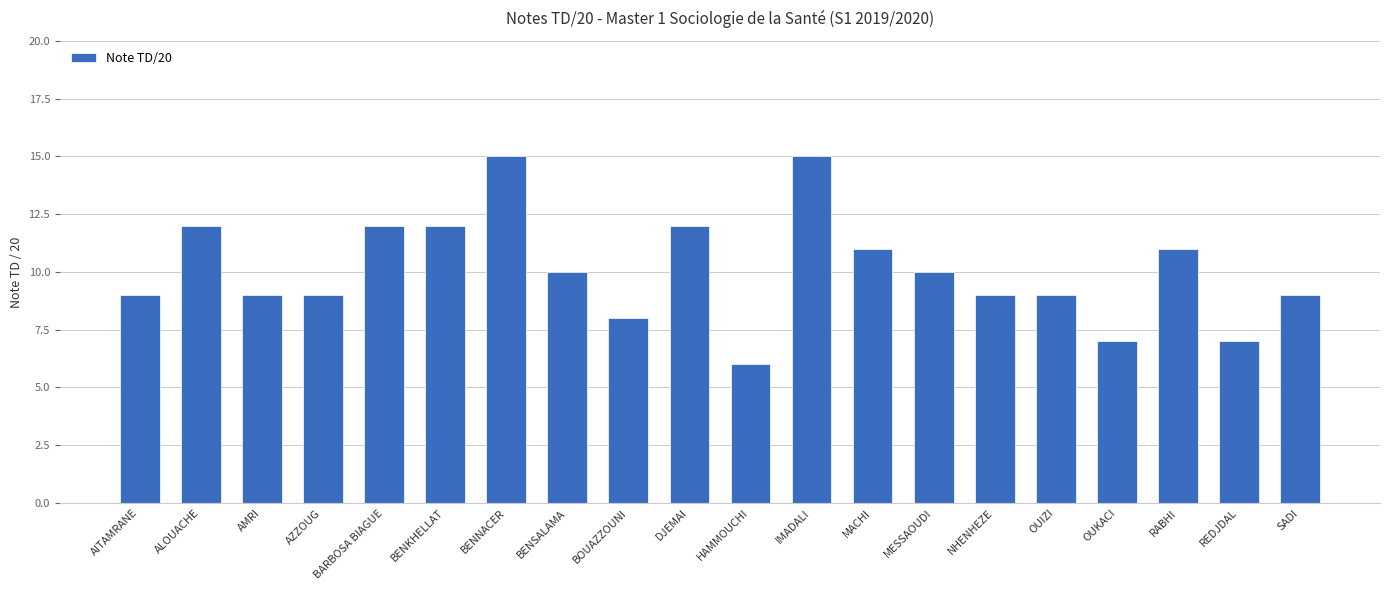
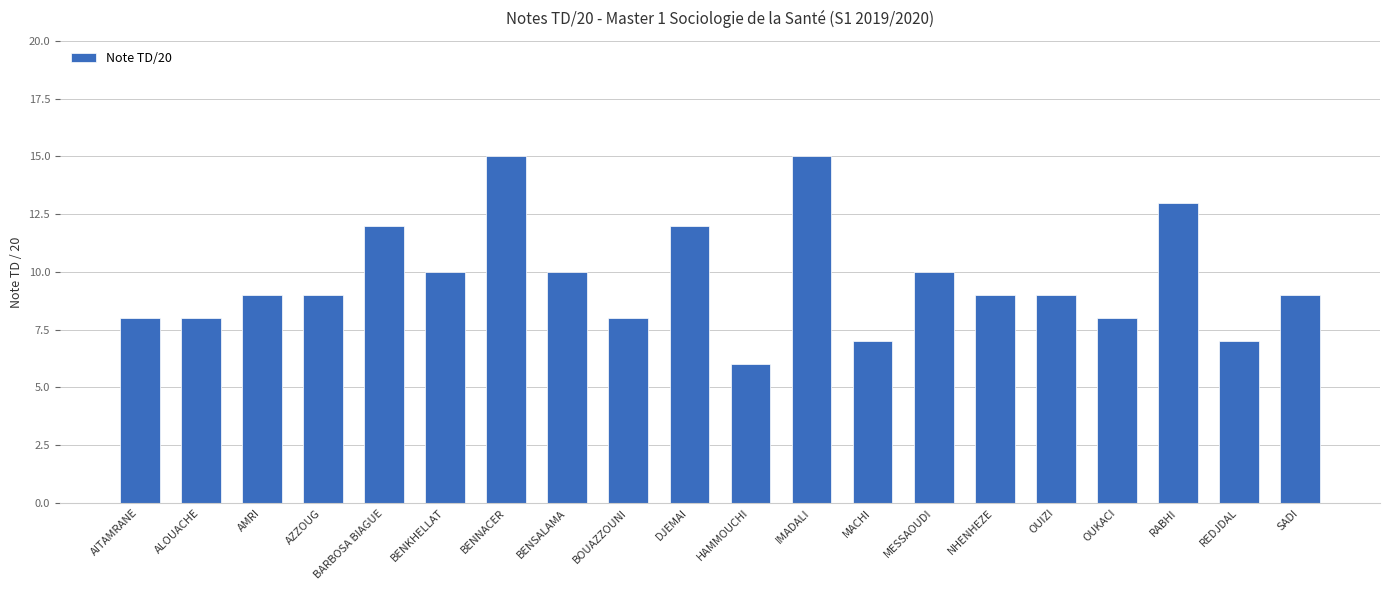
  {
-   "AITAMRANE": 9,
-   "ALOUACHE": 12,
+   "AITAMRANE": 8,
+   "ALOUACHE": 8,
    "AMRI": 9,
    "AZZOUG": 9,
    "BARBOSA BIAGUE": 12,
-   "BENKHELLAT": 12,
+   "BENKHELLAT": 10,
    "BENNACER": 15,
    "BENSALAMA": 10,
    "BOUAZZOUNI": 8,
    "DJEMAI": 12,
    "HAMMOUCHI": 6,
    "IMADALI": 15,
-   "MACHI": 11,
+   "MACHI": 7,
    "MESSAOUDI": 10,
    "NHENHEZE": 9,
    "OUIZI": 9,
-   "OUKACI": 7,
-   "RABHI": 11,
+   "OUKACI": 8,
+   "RABHI": 13,
    "REDJDAL": 7,
    "SADI": 9
  }
